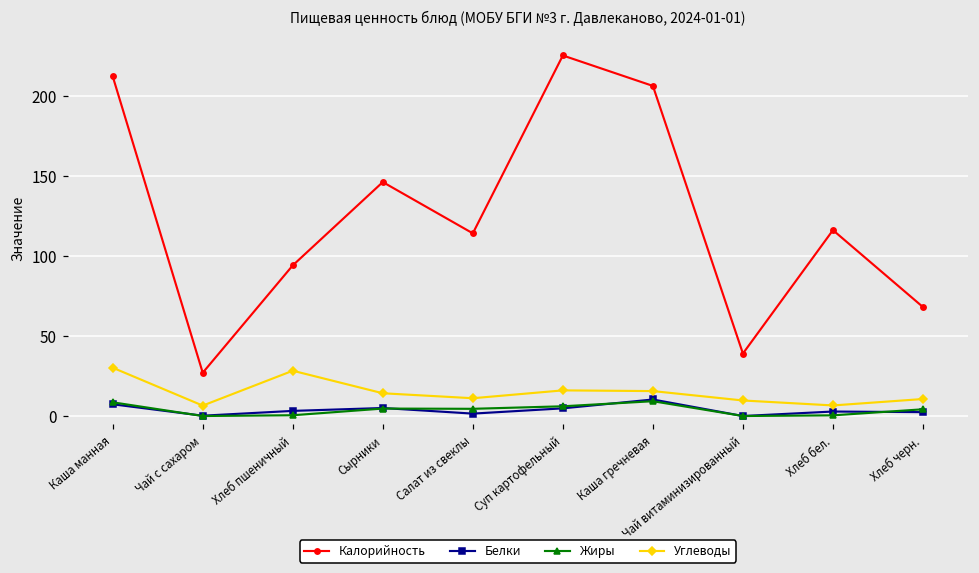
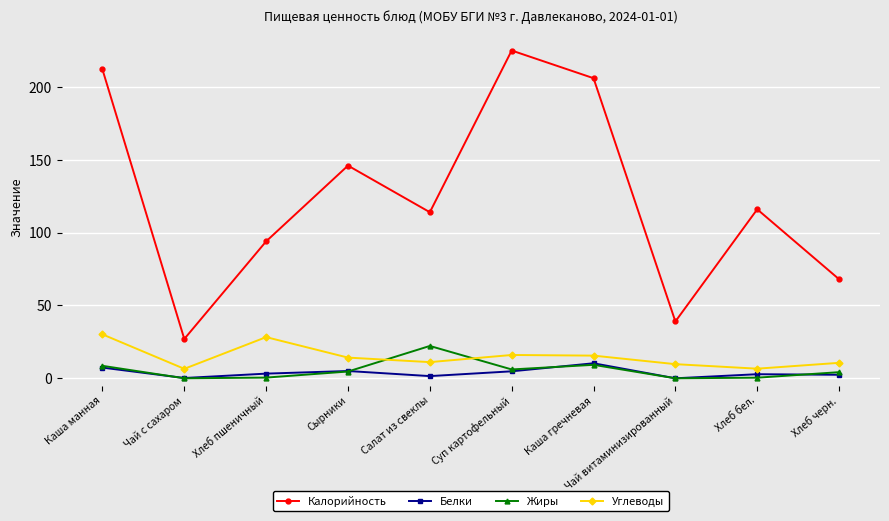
  {
    "Калорийность": {
      "Каша манная": 212,
      "Чай с сахаром": 27,
      "Хлеб пшеничный": 94,
      "Сырники": 146,
      "Салат из свеклы": 114,
      "Суп картофельный": 225,
      "Каша гречневая": 206,
      "Чай витаминизированный": 39,
      "Хлеб бел.": 116,
      "Хлеб черн.": 68
    },
    "Белки": {
      "Хлеб пшеничный": 3,
      "Салат из свеклы": 2,
      "Хлеб бел.": 3,
      "Хлеб черн.": 2
    },
    "Жиры": {
      "Хлеб пшеничный": 0,
-     "Салат из свеклы": 5,
+     "Салат из свеклы": 22,
      "Хлеб бел.": 0,
      "Хлеб черн.": 4
    },
    "Углеводы": {
      "Каша манная": 30,
      "Чай с сахаром": 7,
      "Хлеб пшеничный": 28,
      "Сырники": 14,
      "Салат из свеклы": 11,
      "Суп картофельный": 16,
      "Каша гречневая": 16,
      "Чай витаминизированный": 10,
      "Хлеб бел.": 7,
      "Хлеб черн.": 11
    }
  }
